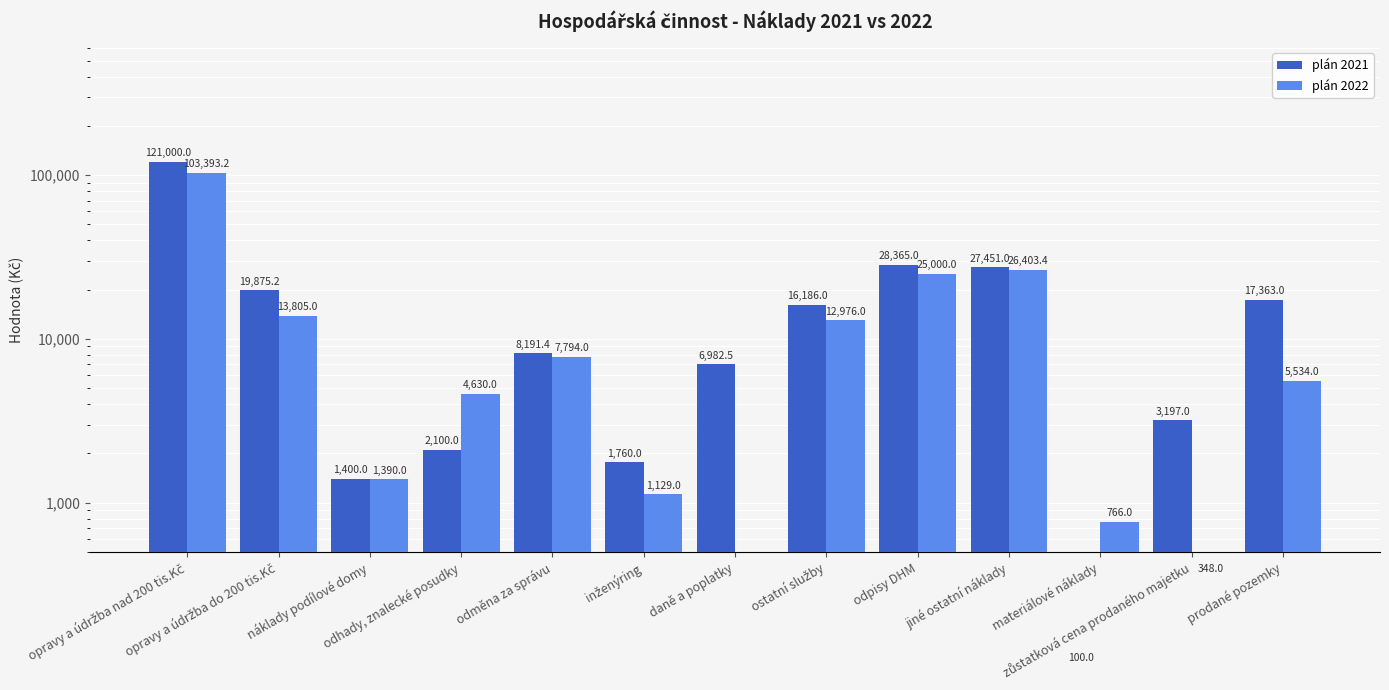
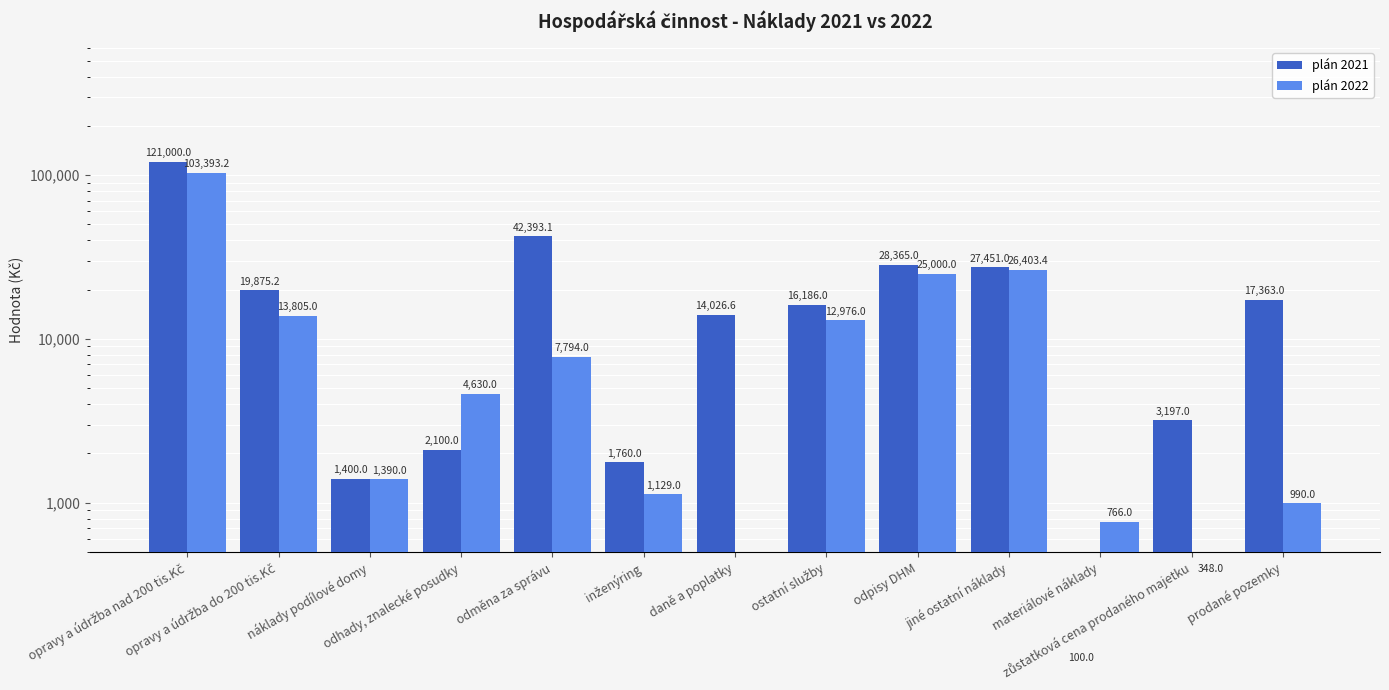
  {
    "plán 2021": {
      "opravy a údržba nad 200 tis.Kč": "121,000.0",
      "opravy a údržba do 200 tis.Kč": "19,875.2",
      "náklady podílové domy": "1,400.0",
      "odhady, znalecké posudky": "2,100.0",
-     "odměna za správu": "8,191.4",
+     "odměna za správu": "42,393.1",
      "inženýring": "1,760.0",
-     "daně a poplatky": "6,982.5",
+     "daně a poplatky": "14,026.6",
      "ostatní služby": "16,186.0",
      "odpisy DHM": "28,365.0",
      "jiné ostatní náklady": "27,451.0",
      "zůstatková cena prodaného majetku": "3,197.0",
      "prodané pozemky": "17,363.0"
    },
    "plán 2022": {
      "opravy a údržba nad 200 tis.Kč": "103,393.2",
      "opravy a údržba do 200 tis.Kč": "13,805.0",
      "náklady podílové domy": "1,390.0",
      "odhady, znalecké posudky": "4,630.0",
      "odměna za správu": "7,794.0",
      "inženýring": "1,129.0",
      "ostatní služby": "12,976.0",
      "odpisy DHM": "25,000.0",
      "jiné ostatní náklady": "26,403.4",
      "materiálové náklady": "766.0",
-     "prodané pozemky": "5,534.0"
+     "prodané pozemky": "990.0"
    }
  }
